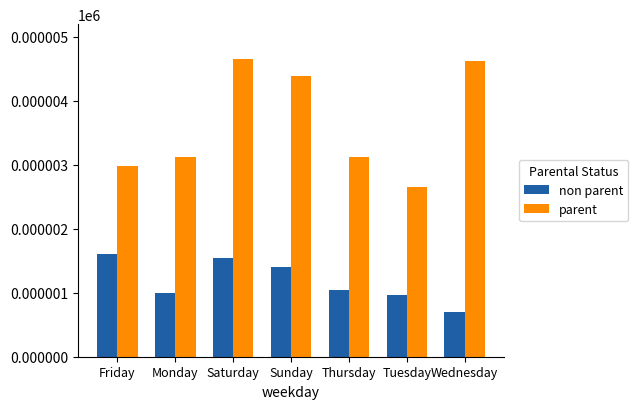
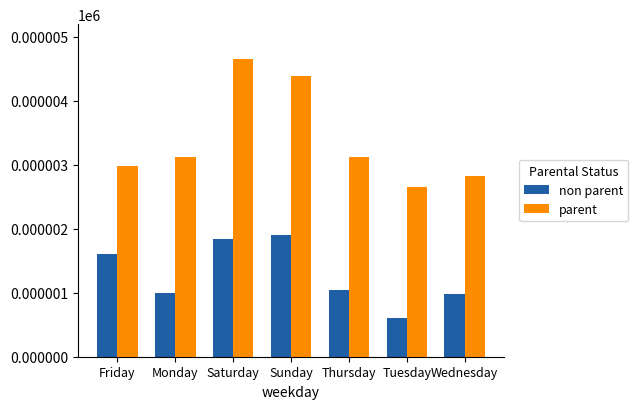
  {
    "non parent": {
      "Friday": 1.6,
      "Monday": 1.0,
-     "Saturday": 1.6,
-     "Sunday": 1.4,
+     "Saturday": 1.8,
+     "Sunday": 1.9,
      "Thursday": 1.1,
-     "Tuesday": 1.0,
-     "Wednesday": 0.7
+     "Tuesday": 0.6,
+     "Wednesday": 1.0
    },
    "parent": {
      "Friday": 3.0,
      "Monday": 3.1,
      "Saturday": 4.7,
      "Sunday": 4.4,
      "Thursday": 3.1,
      "Tuesday": 2.7,
-     "Wednesday": 4.6
+     "Wednesday": 2.8
    }
  }
